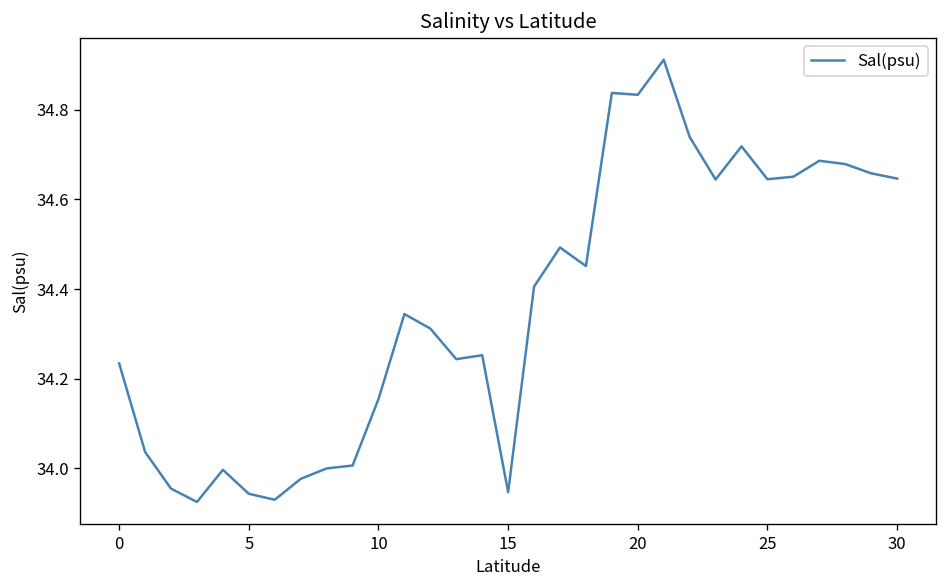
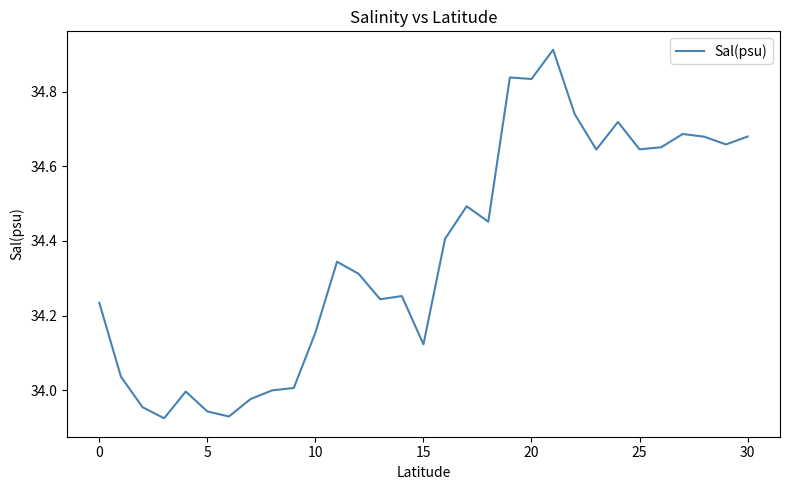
  {
    "0": 34.23,
    "5": 33.94,
    "10": 34.15,
-   "15": 33.95,
+   "15": 34.12,
    "20": 34.83,
    "25": 34.65,
-   "30": 34.65
+   "30": 34.68
  }
